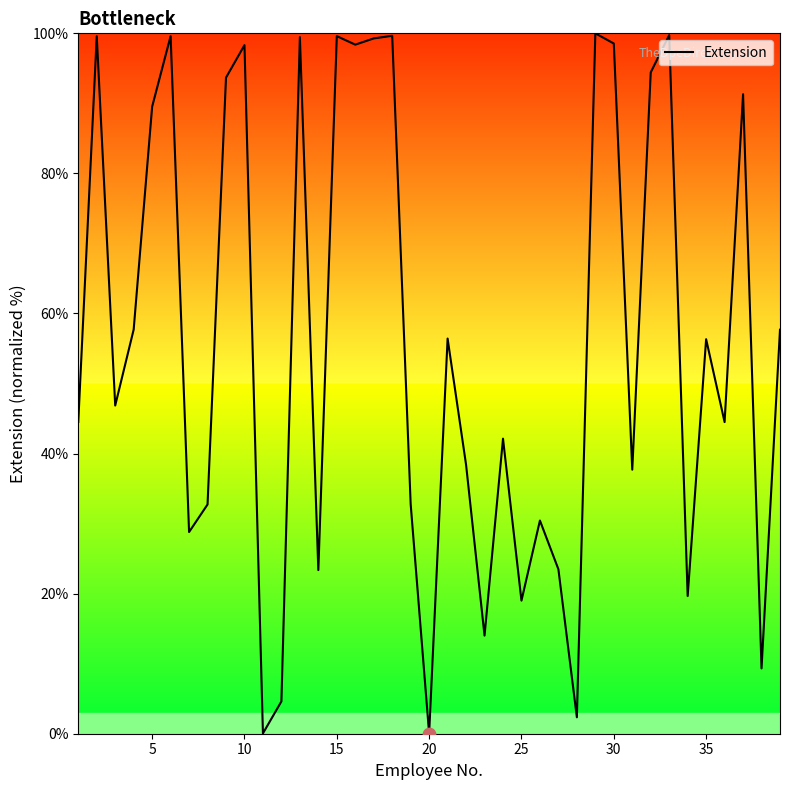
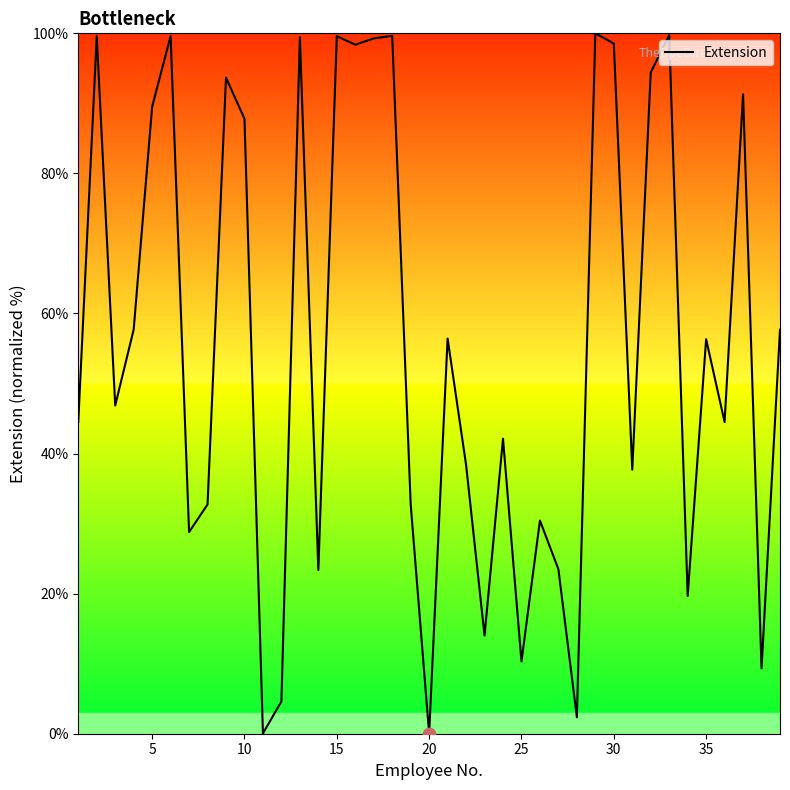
  {
    "Extension": {
      "5": "90%",
-     "10": "98%",
+     "10": "88%",
      "15": "100%",
-     "25": "19%",
+     "25": "10%",
      "30": "99%",
      "35": "56%"
    }
  }
